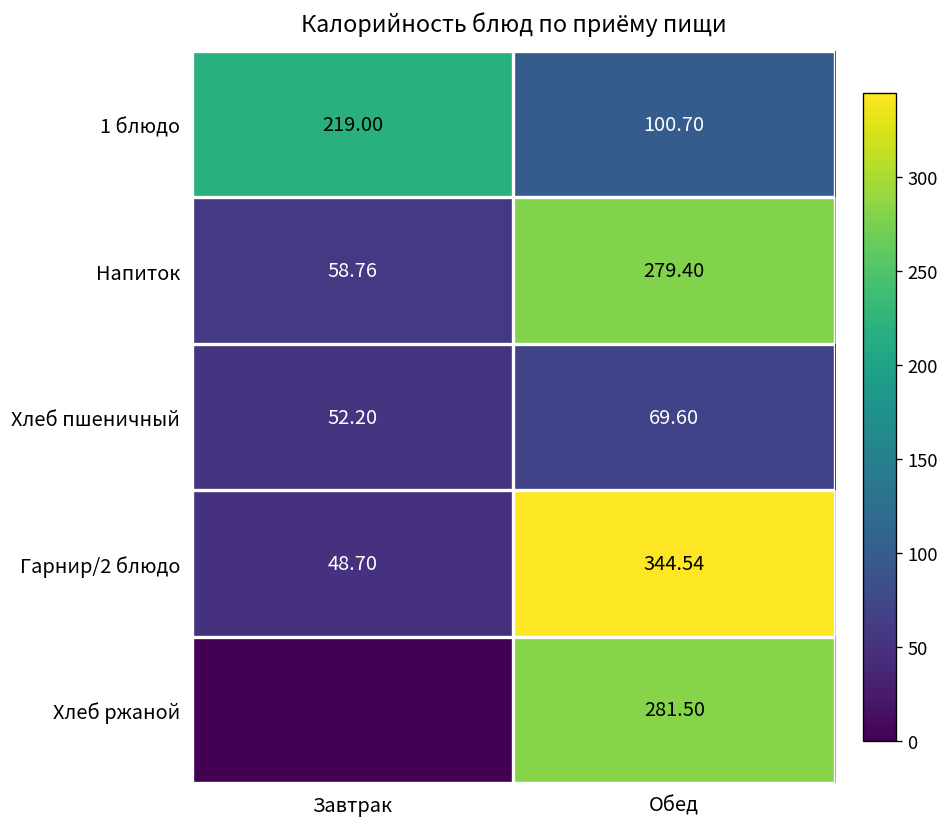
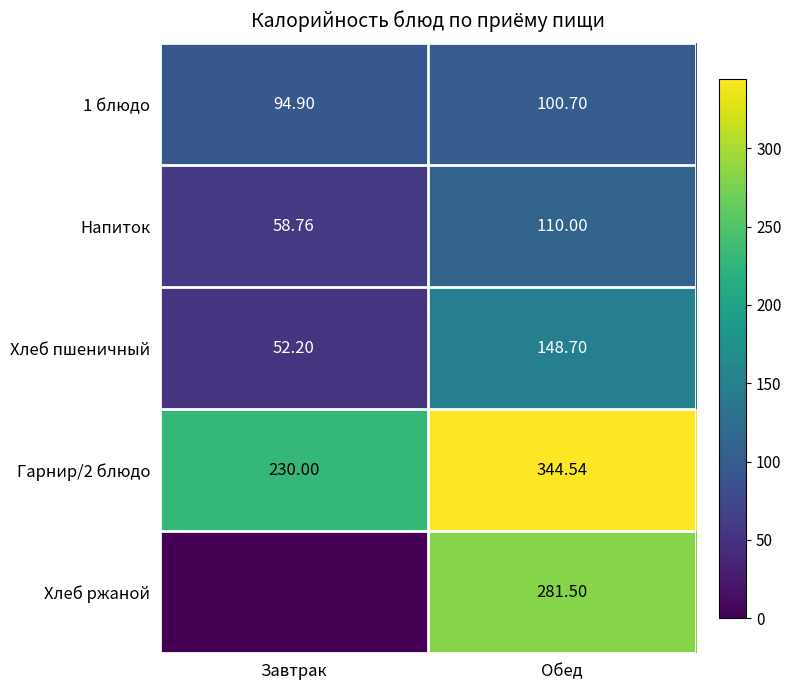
  {
    "1 блюдо": {
-     "Завтрак": 219.00,
+     "Завтрак": 94.90,
      "Обед": 100.70
    },
    "Напиток": {
      "Завтрак": 58.76,
-     "Обед": 279.40
+     "Обед": 110.00
    },
    "Хлеб пшеничный": {
      "Завтрак": 52.20,
-     "Обед": 69.60
+     "Обед": 148.70
    },
    "Гарнир/2 блюдо": {
-     "Завтрак": 48.70,
+     "Завтрак": 230.00,
      "Обед": 344.54
    },
    "Хлеб ржаной": {
      "Обед": 281.50
    }
  }
